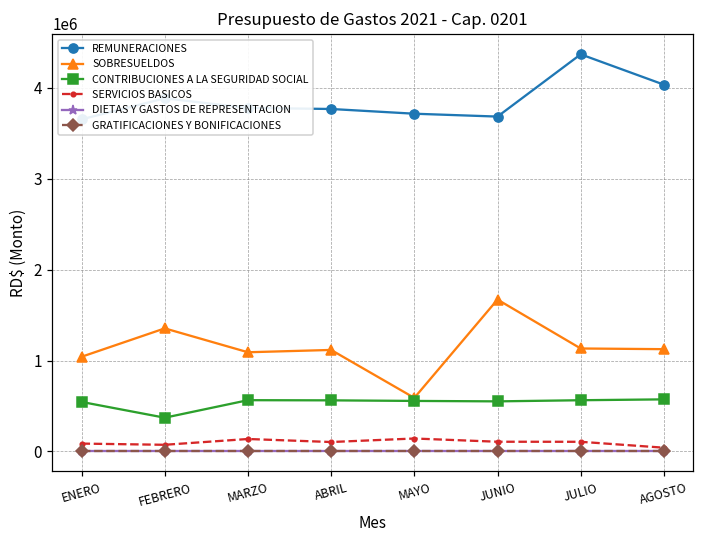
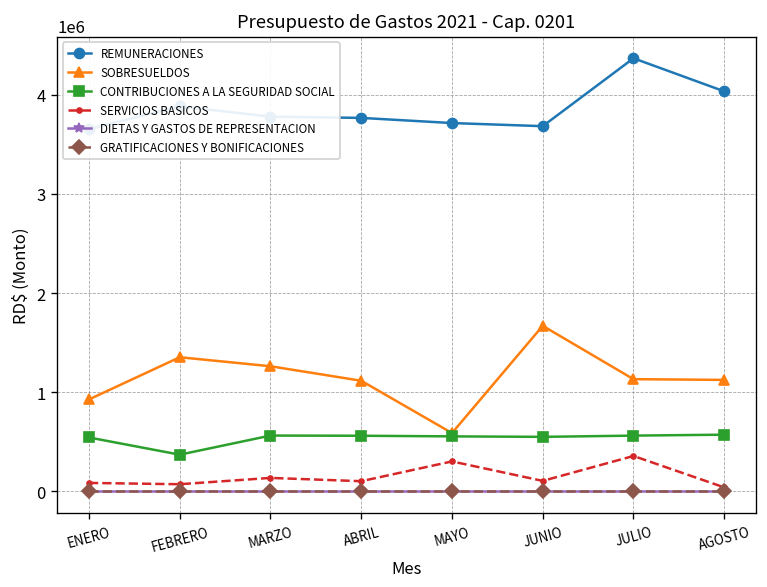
  {
    "REMUNERACIONES": {
      "ABRIL": 3800000,
      "MAYO": 3700000,
      "JUNIO": 3700000,
      "JULIO": 4400000,
      "AGOSTO": 4000000
    },
    "SOBRESUELDOS": {
-     "ENERO": 1000000,
+     "ENERO": 900000,
      "FEBRERO": 1400000,
-     "MARZO": 1100000,
+     "MARZO": 1300000,
      "ABRIL": 1100000,
      "MAYO": 600000,
      "JUNIO": 1700000,
      "JULIO": 1100000,
      "AGOSTO": 1100000
    },
    "CONTRIBUCIONES A LA SEGURIDAD SOCIAL": {
      "ENERO": 500000,
      "FEBRERO": 400000,
      "MARZO": 600000,
      "ABRIL": 600000,
      "MAYO": 600000,
      "JUNIO": 600000,
      "JULIO": 600000,
      "AGOSTO": 600000
    },
    "SERVICIOS BASICOS": {
      "ENERO": 100000,
      "FEBRERO": 100000,
      "MARZO": 100000,
      "ABRIL": 100000,
-     "MAYO": 100000,
+     "MAYO": 300000,
      "JUNIO": 100000,
-     "JULIO": 100000,
+     "JULIO": 400000,
      "AGOSTO": 0
    },
    "GRATIFICACIONES Y BONIFICACIONES": {
      "ENERO": 0,
      "FEBRERO": 0,
      "MARZO": 0,
      "ABRIL": 0,
      "MAYO": 0,
      "JUNIO": 0,
      "JULIO": 0,
      "AGOSTO": 0
    }
  }
